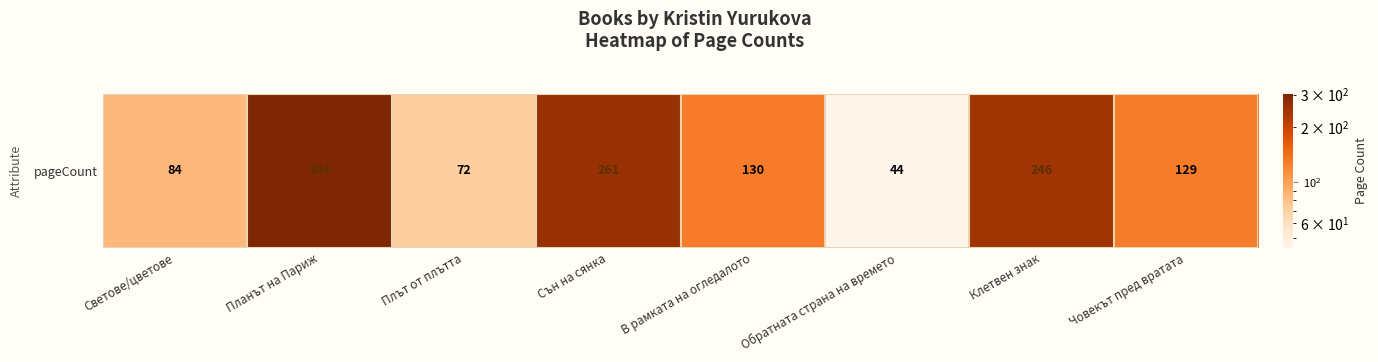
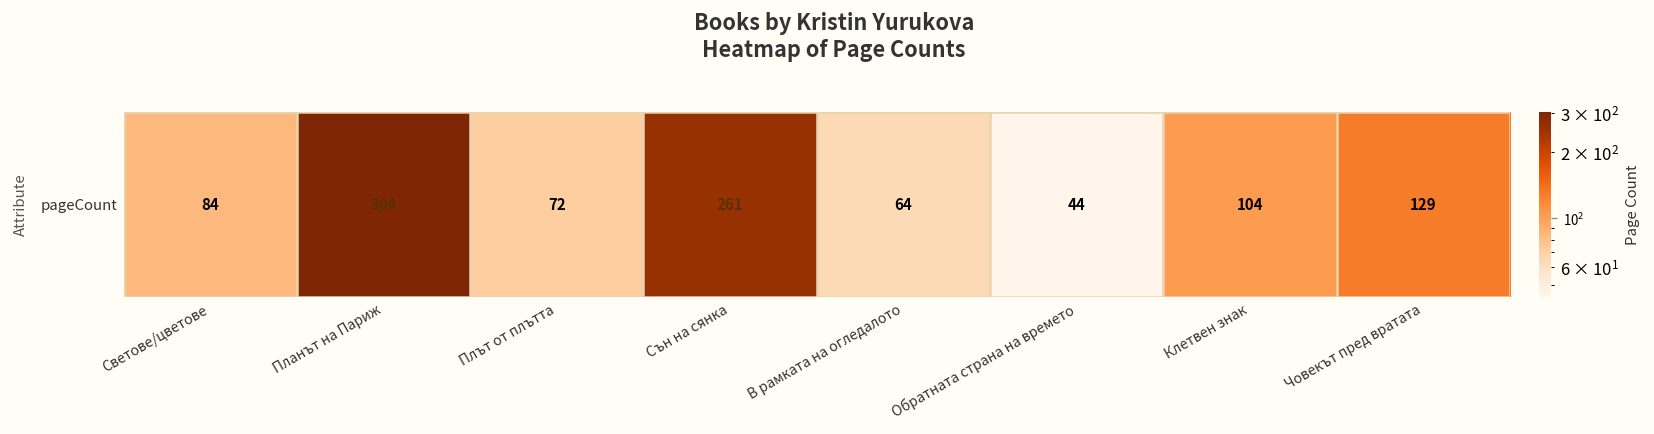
  {
    "pageCount": {
      "Светове/цветове": 84,
      "Плът от плътта": 72,
      "Сън на сянка": 261,
-     "В рамката на огледалото": 130,
+     "В рамката на огледалото": 64,
      "Обратната страна на времето": 44,
-     "Клетвен знак": 246,
+     "Клетвен знак": 104,
      "Човекът пред вратата": 129
    }
  }
